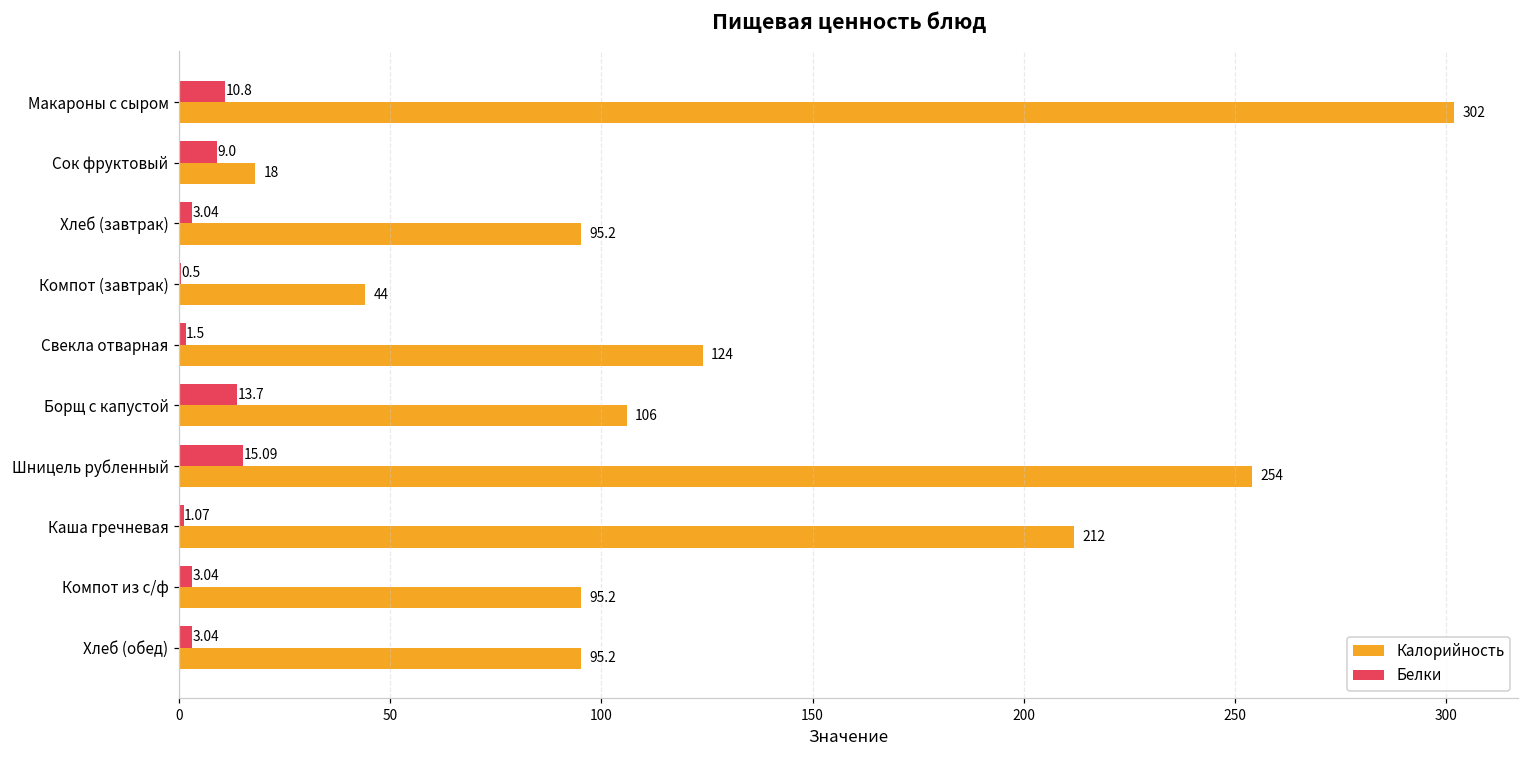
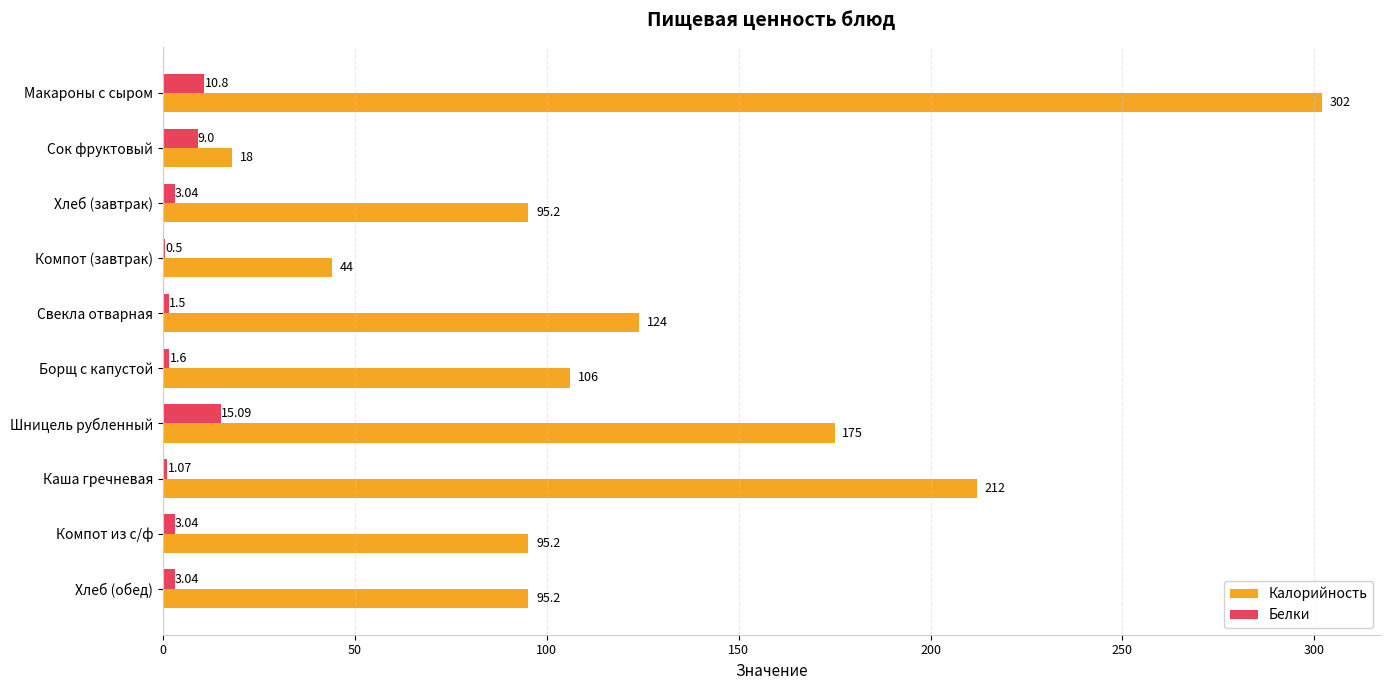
  {
    "Калорийность": {
      "Макароны с сыром": 302,
      "Сок фруктовый": 18,
      "Хлеб (завтрак)": 95.2,
      "Компот (завтрак)": 44,
      "Свекла отварная": 124,
      "Борщ с капустой": 106,
-     "Шницель рубленный": 254,
+     "Шницель рубленный": 175,
      "Каша гречневая": 212,
      "Компот из с/ф": 95.2,
      "Хлеб (обед)": 95.2
    },
    "Белки": {
      "Макароны с сыром": 10.8,
      "Сок фруктовый": 9.0,
      "Хлеб (завтрак)": 3.04,
      "Компот (завтрак)": 0.5,
      "Свекла отварная": 1.5,
-     "Борщ с капустой": 13.7,
+     "Борщ с капустой": 1.6,
      "Шницель рубленный": 15.09,
      "Каша гречневая": 1.07,
      "Компот из с/ф": 3.04,
      "Хлеб (обед)": 3.04
    }
  }
